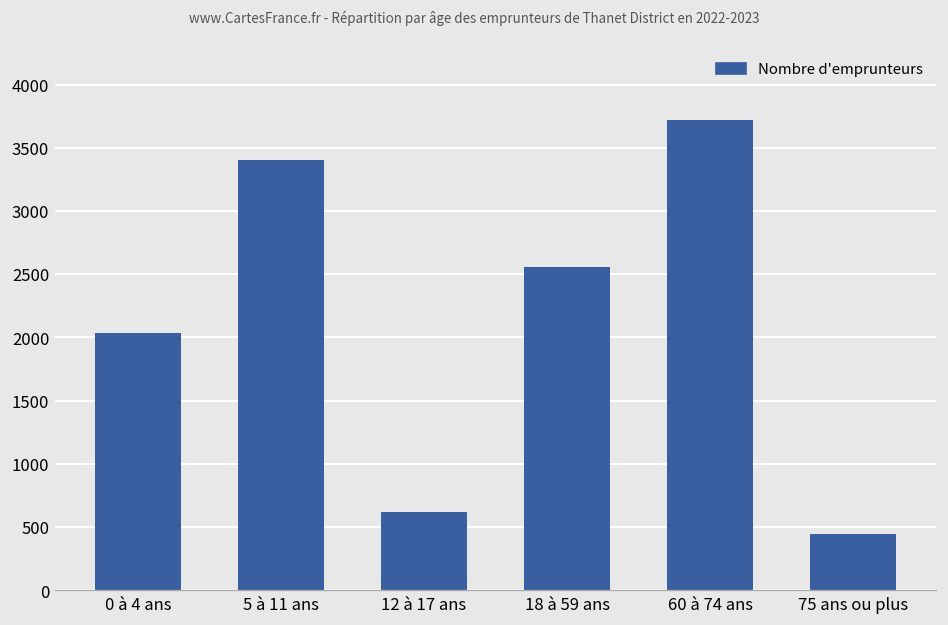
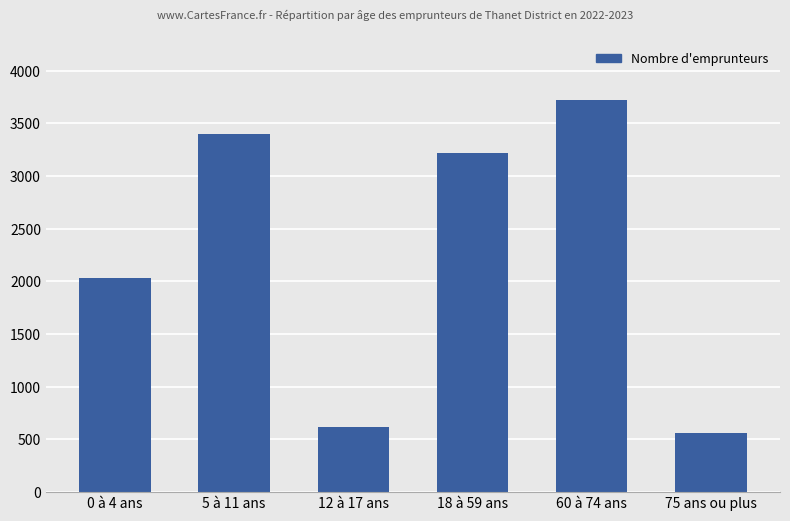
  {
    "0 à 4 ans": 2030,
    "5 à 11 ans": 3400,
    "12 à 17 ans": 620,
-   "18 à 59 ans": 2560,
+   "18 à 59 ans": 3220,
    "60 à 74 ans": 3720,
-   "75 ans ou plus": 450
+   "75 ans ou plus": 560
  }
